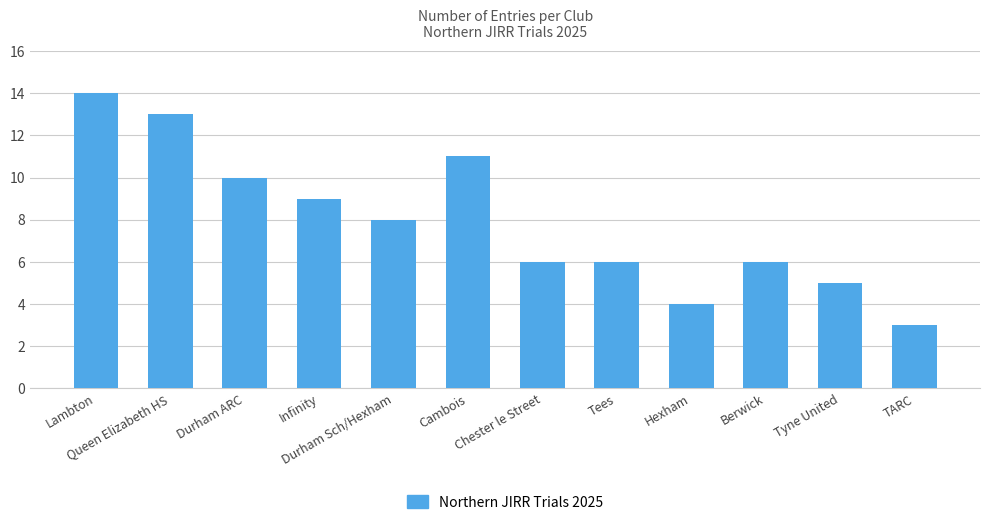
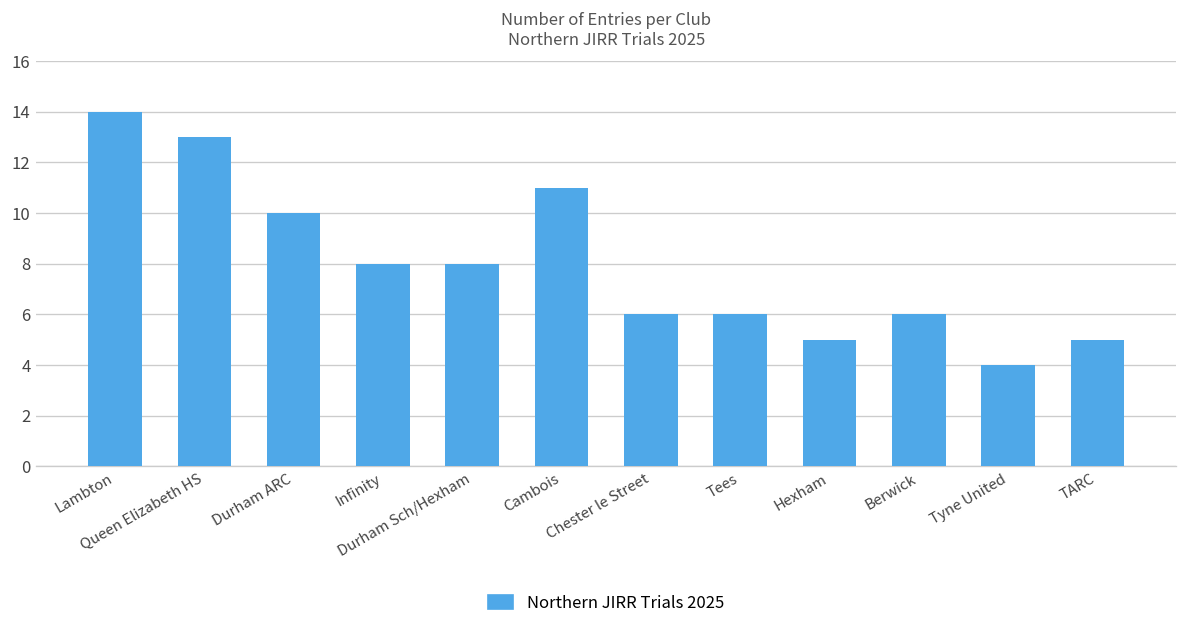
  {
    "Lambton": 14,
    "Queen Elizabeth HS": 13,
    "Durham ARC": 10,
-   "Infinity": 9,
+   "Infinity": 8,
    "Durham Sch/Hexham": 8,
    "Cambois": 11,
    "Chester le Street": 6,
    "Tees": 6,
-   "Hexham": 4,
+   "Hexham": 5,
    "Berwick": 6,
-   "Tyne United": 5,
-   "TARC": 3
+   "Tyne United": 4,
+   "TARC": 5
  }
